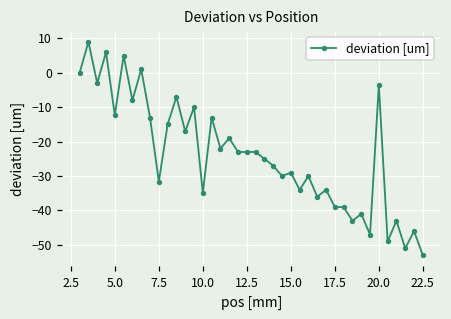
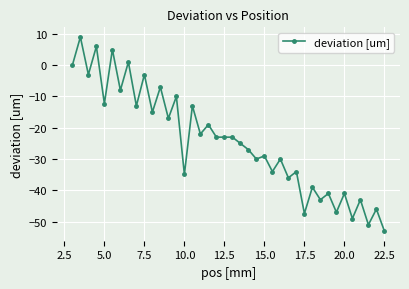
  {
    "5.0": -12,
-   "7.5": -32,
+   "7.5": -3,
    "10.0": -35,
    "12.5": -23,
    "15.0": -29,
-   "17.5": -39,
-   "20.0": -4,
+   "17.5": -47,
+   "20.0": -41,
    "22.5": -53
  }
